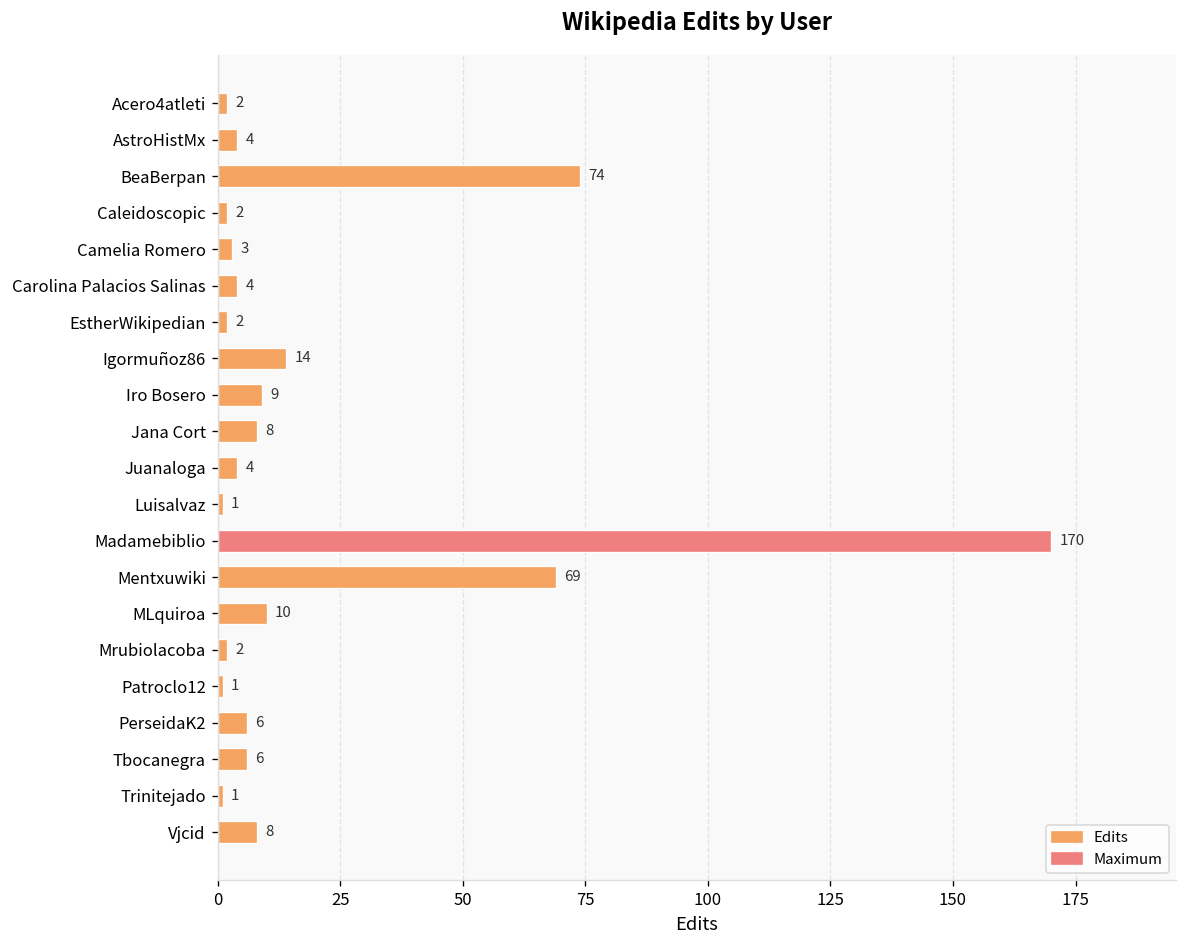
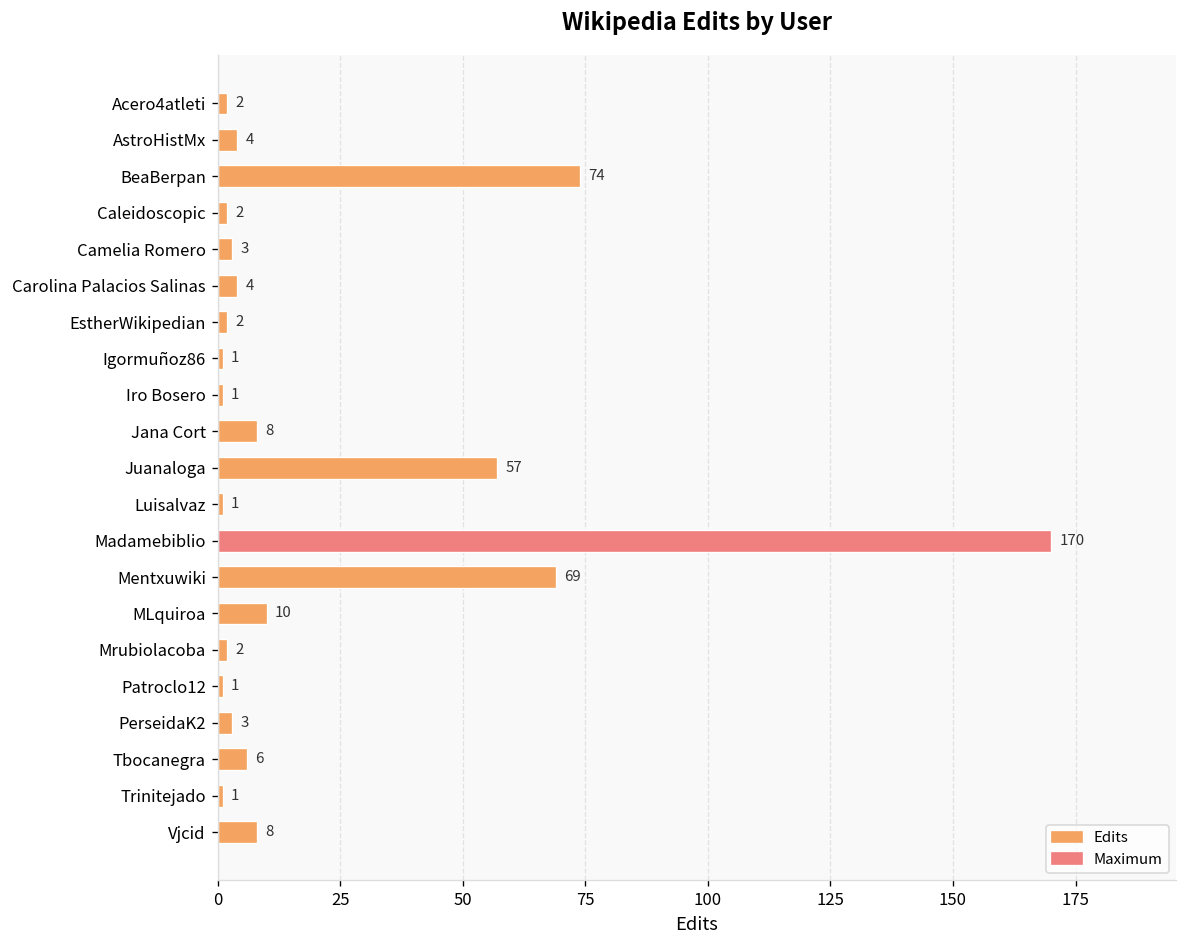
  {
    "Acero4atleti": 2,
    "AstroHistMx": 4,
    "BeaBerpan": 74,
    "Caleidoscopic": 2,
    "Camelia Romero": 3,
    "Carolina Palacios Salinas": 4,
    "EstherWikipedian": 2,
-   "Igormuñoz86": 14,
-   "Iro Bosero": 9,
+   "Igormuñoz86": 1,
+   "Iro Bosero": 1,
    "Jana Cort": 8,
-   "Juanaloga": 4,
+   "Juanaloga": 57,
    "Luisalvaz": 1,
    "Madamebiblio": 170,
    "Mentxuwiki": 69,
    "MLquiroa": 10,
    "Mrubiolacoba": 2,
    "Patroclo12": 1,
-   "PerseidaK2": 6,
+   "PerseidaK2": 3,
    "Tbocanegra": 6,
    "Trinitejado": 1,
    "Vjcid": 8
  }
